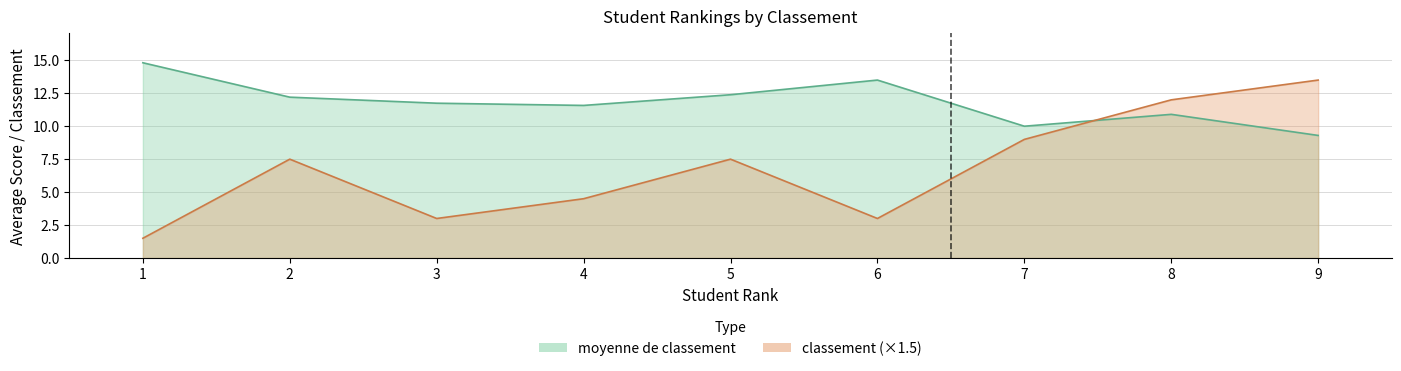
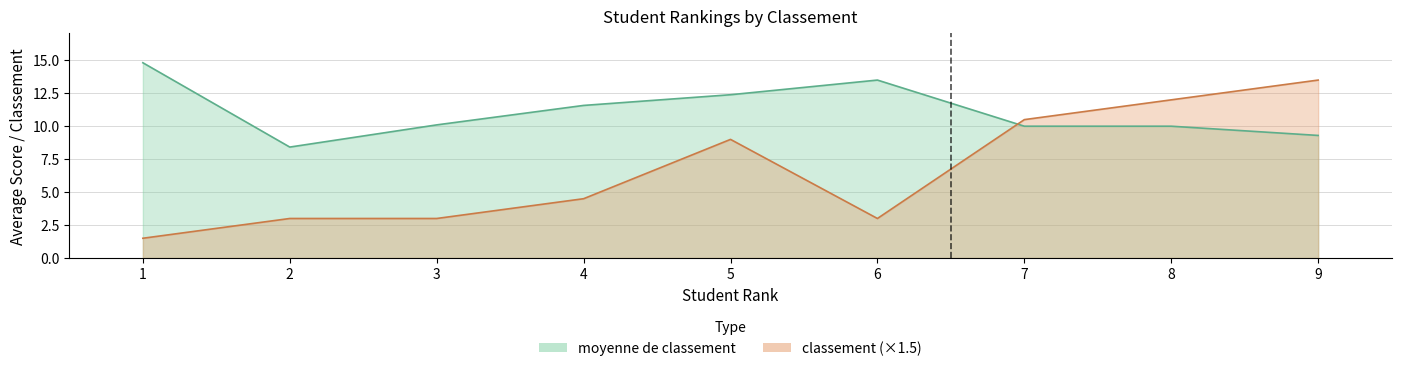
  {
    "moyenne de classement": {
      "1": 14.8,
-     "2": 12.2,
-     "3": 11.7,
+     "2": 8.4,
+     "3": 10.1,
      "4": 11.6,
      "5": 12.4,
      "6": 13.5,
      "7": 10.0,
-     "8": 10.9,
+     "8": 10.0,
      "9": 9.3
    },
    "classement (×1.5)": {
      "1": 1.5,
-     "2": 7.5,
+     "2": 3.0,
      "3": 3.0,
      "4": 4.5,
-     "5": 7.5,
+     "5": 9.0,
      "6": 3.0,
-     "7": 9.0,
+     "7": 10.5,
      "8": 12.0,
      "9": 13.5
    }
  }
